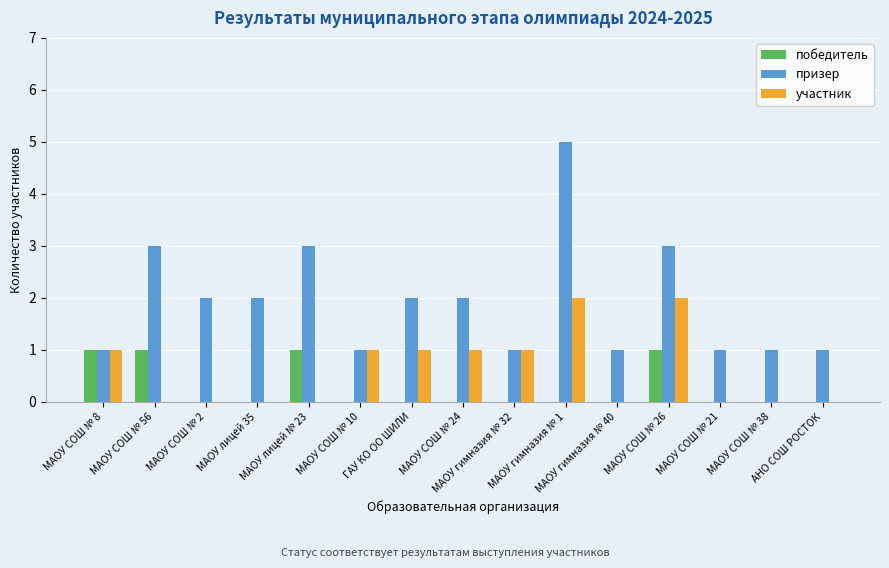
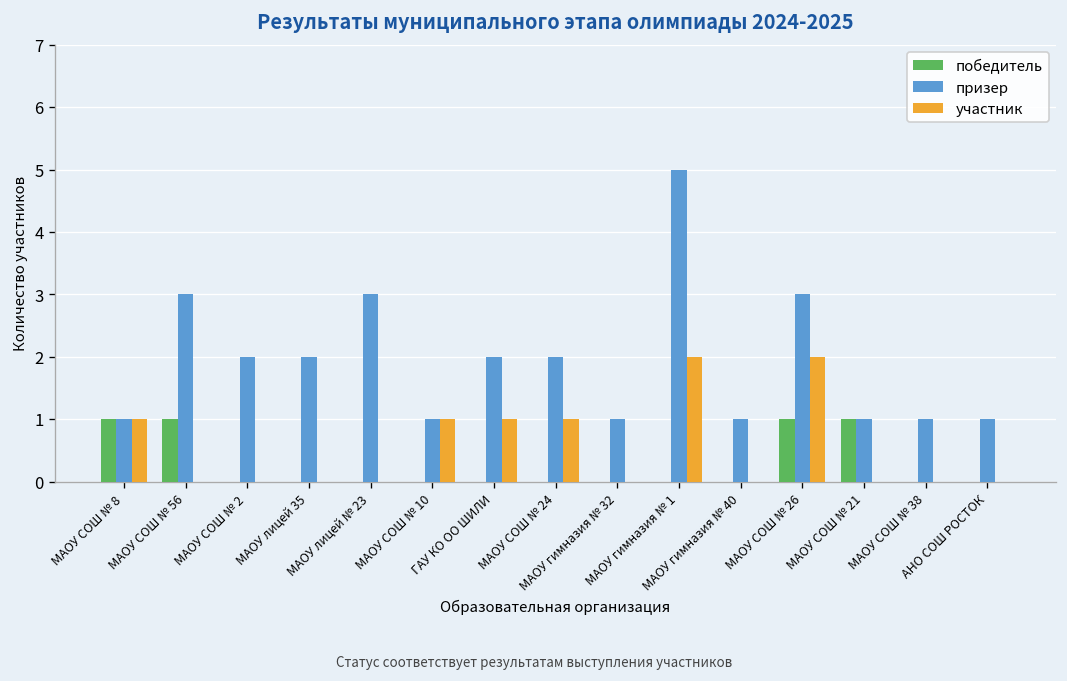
  {
    "победитель": {
      "МАОУ СОШ № 8": 1,
      "МАОУ СОШ № 56": 1,
      "МАОУ СОШ № 2": 0,
      "МАОУ лицей 35": 0,
-     "МАОУ лицей № 23": 1,
+     "МАОУ лицей № 23": 0,
      "МАОУ СОШ № 10": 0,
      "ГАУ КО ОО ШИЛИ": 0,
      "МАОУ СОШ № 24": 0,
      "МАОУ гимназия № 32": 0,
      "МАОУ гимназия № 1": 0,
      "МАОУ гимназия № 40": 0,
      "МАОУ СОШ № 26": 1,
-     "МАОУ СОШ № 21": 0,
+     "МАОУ СОШ № 21": 1,
      "МАОУ СОШ № 38": 0,
      "АНО СОШ РОСТОК": 0
    },
    "призер": {
      "МАОУ СОШ № 8": 1,
      "МАОУ СОШ № 56": 3,
      "МАОУ СОШ № 2": 2,
      "МАОУ лицей 35": 2,
      "МАОУ лицей № 23": 3,
      "МАОУ СОШ № 10": 1,
      "ГАУ КО ОО ШИЛИ": 2,
      "МАОУ СОШ № 24": 2,
      "МАОУ гимназия № 32": 1,
      "МАОУ гимназия № 1": 5,
      "МАОУ гимназия № 40": 1,
      "МАОУ СОШ № 26": 3,
      "МАОУ СОШ № 21": 1,
      "МАОУ СОШ № 38": 1,
      "АНО СОШ РОСТОК": 1
    },
    "участник": {
      "МАОУ СОШ № 8": 1,
      "МАОУ СОШ № 56": 0,
      "МАОУ СОШ № 2": 0,
      "МАОУ лицей 35": 0,
      "МАОУ лицей № 23": 0,
      "МАОУ СОШ № 10": 1,
      "ГАУ КО ОО ШИЛИ": 1,
      "МАОУ СОШ № 24": 1,
-     "МАОУ гимназия № 32": 1,
+     "МАОУ гимназия № 32": 0,
      "МАОУ гимназия № 1": 2,
      "МАОУ гимназия № 40": 0,
      "МАОУ СОШ № 26": 2,
      "МАОУ СОШ № 21": 0,
      "МАОУ СОШ № 38": 0,
      "АНО СОШ РОСТОК": 0
    }
  }
